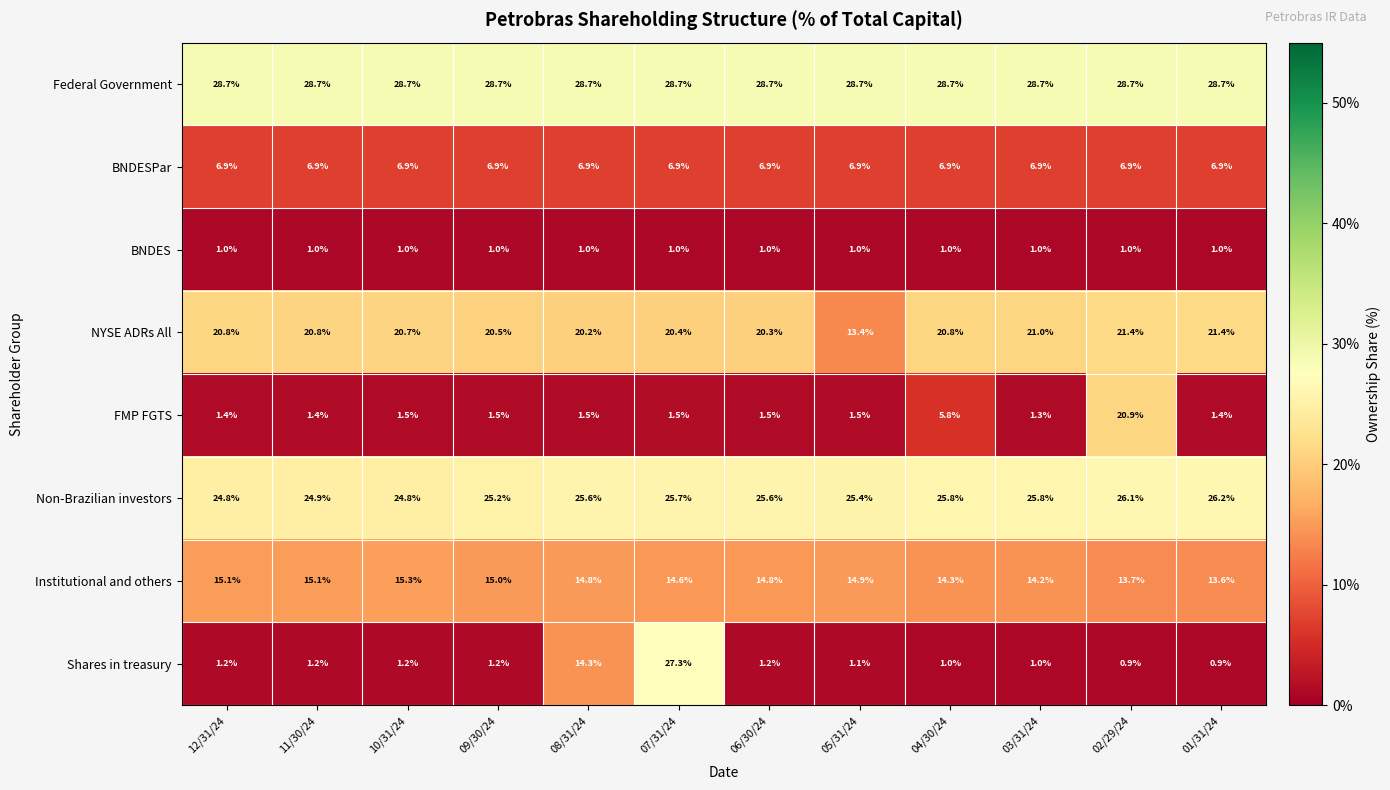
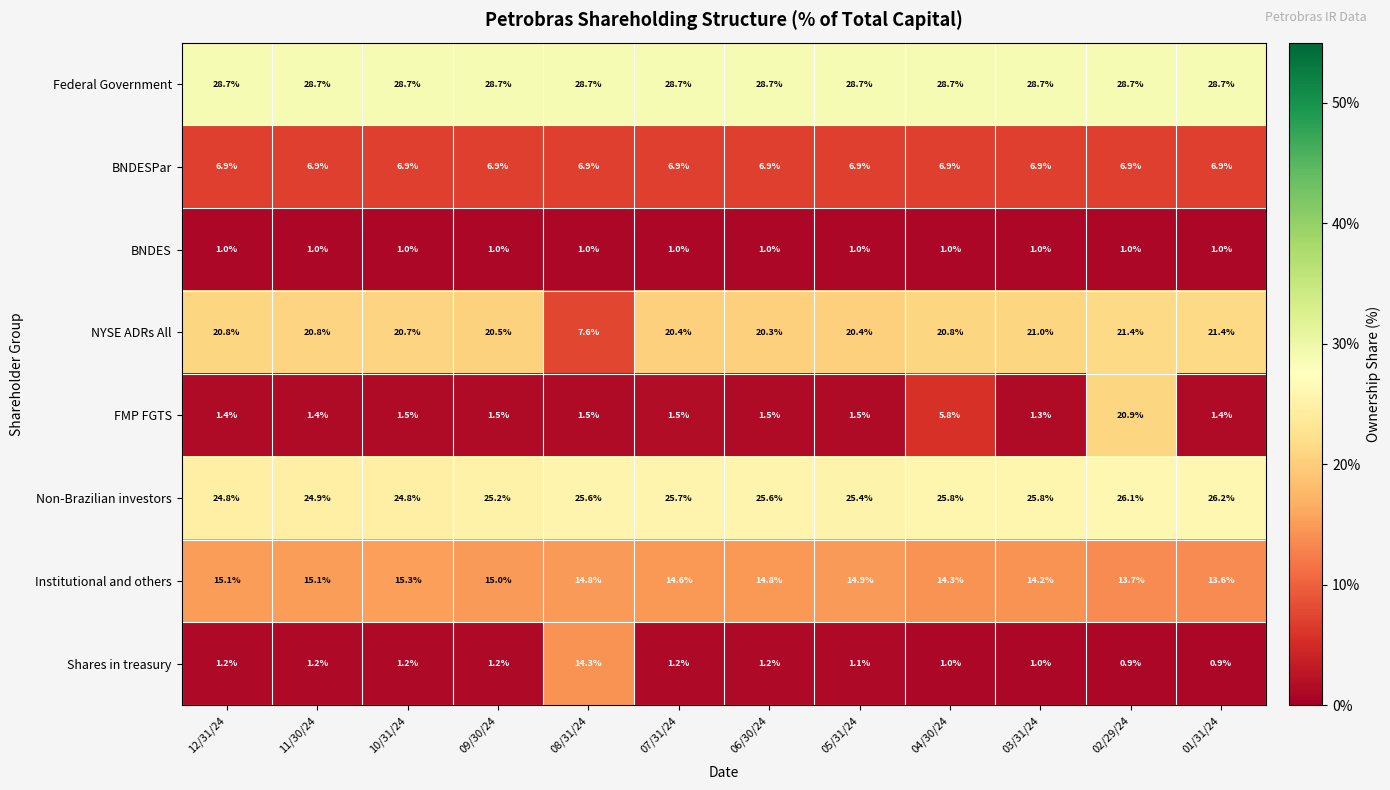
  {
    "Federal Government": {
      "12/31/24": "28.7%",
      "11/30/24": "28.7%",
      "10/31/24": "28.7%",
      "09/30/24": "28.7%",
      "08/31/24": "28.7%",
      "07/31/24": "28.7%",
      "06/30/24": "28.7%",
      "05/31/24": "28.7%",
      "04/30/24": "28.7%",
      "03/31/24": "28.7%",
      "02/29/24": "28.7%",
      "01/31/24": "28.7%"
    },
    "BNDESPar": {
      "12/31/24": "6.9%",
      "11/30/24": "6.9%",
      "10/31/24": "6.9%",
      "09/30/24": "6.9%",
      "08/31/24": "6.9%",
      "07/31/24": "6.9%",
      "06/30/24": "6.9%",
      "05/31/24": "6.9%",
      "04/30/24": "6.9%",
      "03/31/24": "6.9%",
      "02/29/24": "6.9%",
      "01/31/24": "6.9%"
    },
    "BNDES": {
      "12/31/24": "1.0%",
      "11/30/24": "1.0%",
      "10/31/24": "1.0%",
      "09/30/24": "1.0%",
      "08/31/24": "1.0%",
      "07/31/24": "1.0%",
      "06/30/24": "1.0%",
      "05/31/24": "1.0%",
      "04/30/24": "1.0%",
      "03/31/24": "1.0%",
      "02/29/24": "1.0%",
      "01/31/24": "1.0%"
    },
    "NYSE ADRs All": {
      "12/31/24": "20.8%",
      "11/30/24": "20.8%",
      "10/31/24": "20.7%",
      "09/30/24": "20.5%",
-     "08/31/24": "20.2%",
+     "08/31/24": "7.6%",
      "07/31/24": "20.4%",
      "06/30/24": "20.3%",
-     "05/31/24": "13.4%",
+     "05/31/24": "20.4%",
      "04/30/24": "20.8%",
      "03/31/24": "21.0%",
      "02/29/24": "21.4%",
      "01/31/24": "21.4%"
    },
    "FMP FGTS": {
      "12/31/24": "1.4%",
      "11/30/24": "1.4%",
      "10/31/24": "1.5%",
      "09/30/24": "1.5%",
      "08/31/24": "1.5%",
      "07/31/24": "1.5%",
      "06/30/24": "1.5%",
      "05/31/24": "1.5%",
      "04/30/24": "5.8%",
      "03/31/24": "1.3%",
      "02/29/24": "20.9%",
      "01/31/24": "1.4%"
    },
    "Non-Brazilian investors": {
      "12/31/24": "24.8%",
      "11/30/24": "24.9%",
      "10/31/24": "24.8%",
      "09/30/24": "25.2%",
      "08/31/24": "25.6%",
      "07/31/24": "25.7%",
      "06/30/24": "25.6%",
      "05/31/24": "25.4%",
      "04/30/24": "25.8%",
      "03/31/24": "25.8%",
      "02/29/24": "26.1%",
      "01/31/24": "26.2%"
    },
    "Institutional and others": {
      "12/31/24": "15.1%",
      "11/30/24": "15.1%",
      "10/31/24": "15.3%",
      "09/30/24": "15.0%",
      "08/31/24": "14.8%",
      "07/31/24": "14.6%",
      "06/30/24": "14.8%",
      "05/31/24": "14.9%",
      "04/30/24": "14.3%",
      "03/31/24": "14.2%",
      "02/29/24": "13.7%",
      "01/31/24": "13.6%"
    },
    "Shares in treasury": {
      "12/31/24": "1.2%",
      "11/30/24": "1.2%",
      "10/31/24": "1.2%",
      "09/30/24": "1.2%",
      "08/31/24": "14.3%",
-     "07/31/24": "27.3%",
+     "07/31/24": "1.2%",
      "06/30/24": "1.2%",
      "05/31/24": "1.1%",
      "04/30/24": "1.0%",
      "03/31/24": "1.0%",
      "02/29/24": "0.9%",
      "01/31/24": "0.9%"
    }
  }
